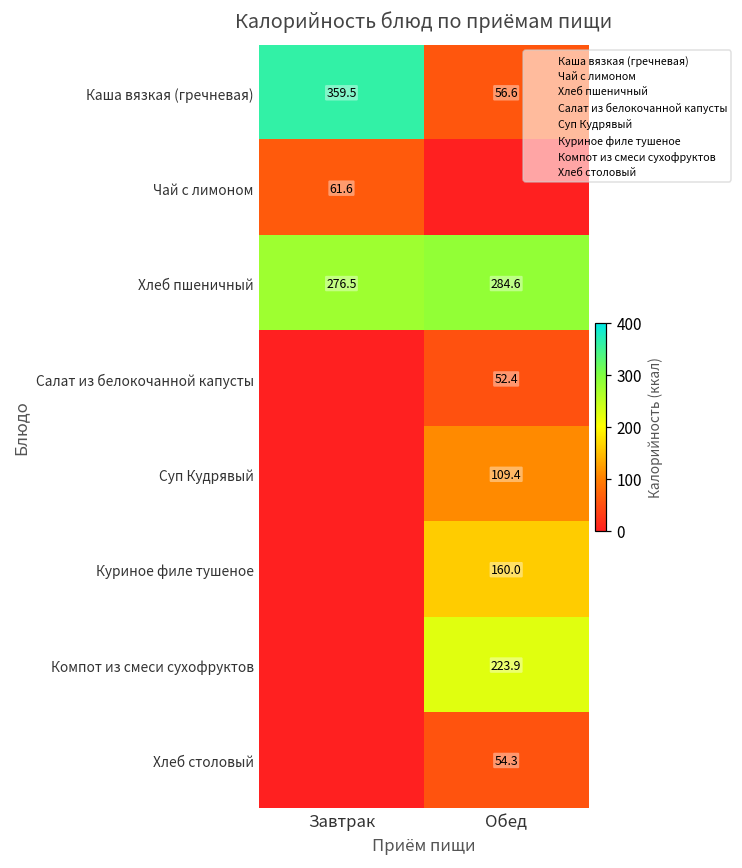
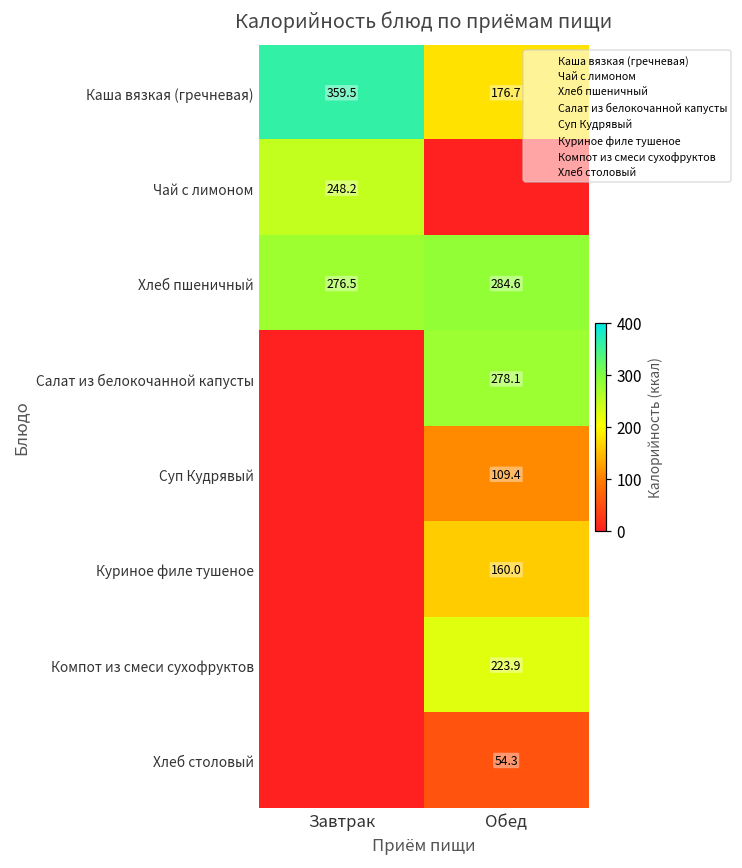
  {
    "Каша вязкая (гречневая)": {
-     "Обед": 56.6
+     "Обед": 176.7
    },
    "Чай с лимоном": {
-     "Завтрак": 61.6
+     "Завтрак": 248.2
    },
    "Салат из белокочанной капусты": {
-     "Обед": 52.4
+     "Обед": 278.1
    }
  }
